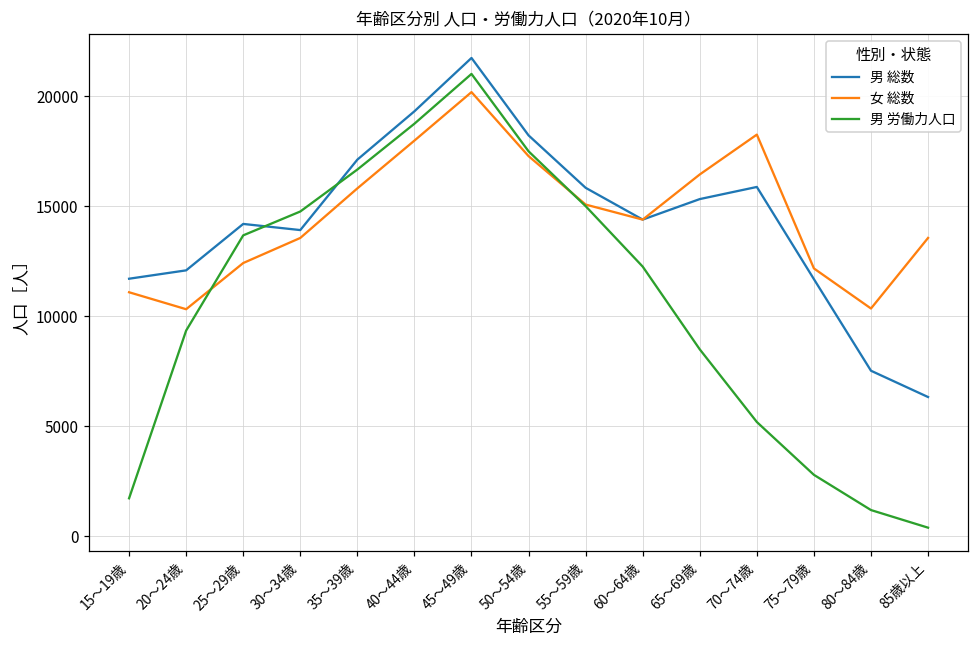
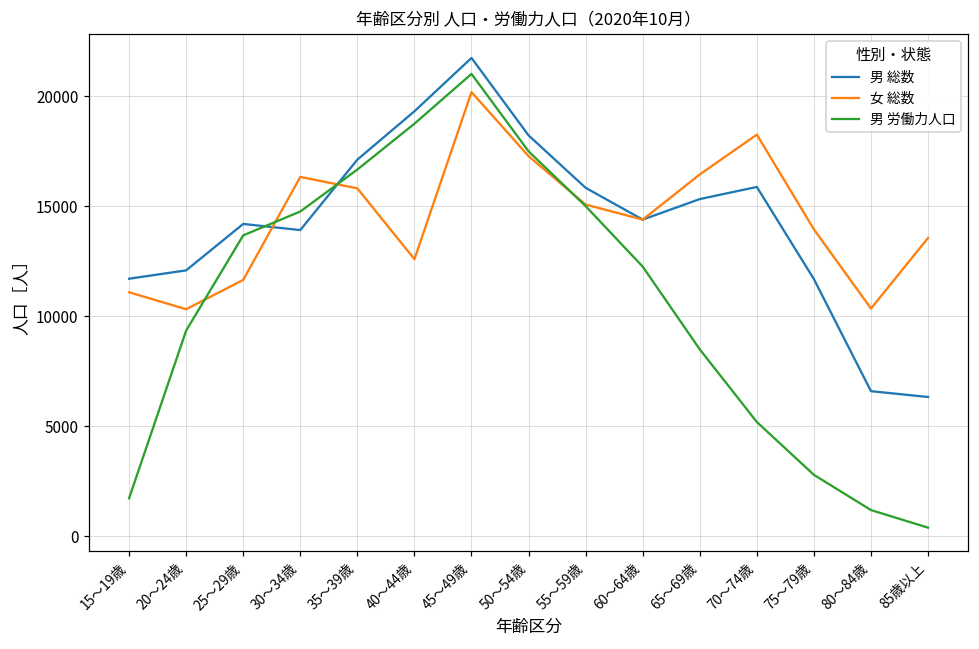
  {
    "男 総数": {
      "15～19歳": 11700,
      "20～24歳": 12100,
      "25～29歳": 14200,
      "30～34歳": 13900,
      "35～39歳": 17100,
      "40～44歳": 19300,
      "45～49歳": 21700,
      "50～54歳": 18200,
      "55～59歳": 15800,
      "65～69歳": 15300,
      "70～74歳": 15900,
      "75～79歳": 11700,
-     "80～84歳": 7500,
+     "80～84歳": 6600,
      "85歳以上": 6300
    },
    "女 総数": {
      "15～19歳": 11100,
      "20～24歳": 10300,
-     "25～29歳": 12400,
-     "30～34歳": 13600,
+     "25～29歳": 11700,
+     "30～34歳": 16300,
      "35～39歳": 15800,
-     "40～44歳": 18000,
+     "40～44歳": 12600,
      "45～49歳": 20200,
      "50～54歳": 17300,
      "65～69歳": 16400,
      "70～74歳": 18300,
-     "75～79歳": 12200,
+     "75～79歳": 14000,
      "80～84歳": 10400,
      "85歳以上": 13600
    },
    "男 労働力人口": {
      "15～19歳": 1700,
      "20～24歳": 9400,
      "25～29歳": 13700,
      "30～34歳": 14800,
      "35～39歳": 16700,
      "40～44歳": 18800,
      "45～49歳": 21000,
      "50～54歳": 17500,
      "60～64歳": 12300,
      "65～69歳": 8500,
      "70～74歳": 5200,
      "75～79歳": 2800,
      "80～84歳": 1200,
      "85歳以上": 400
    }
  }
